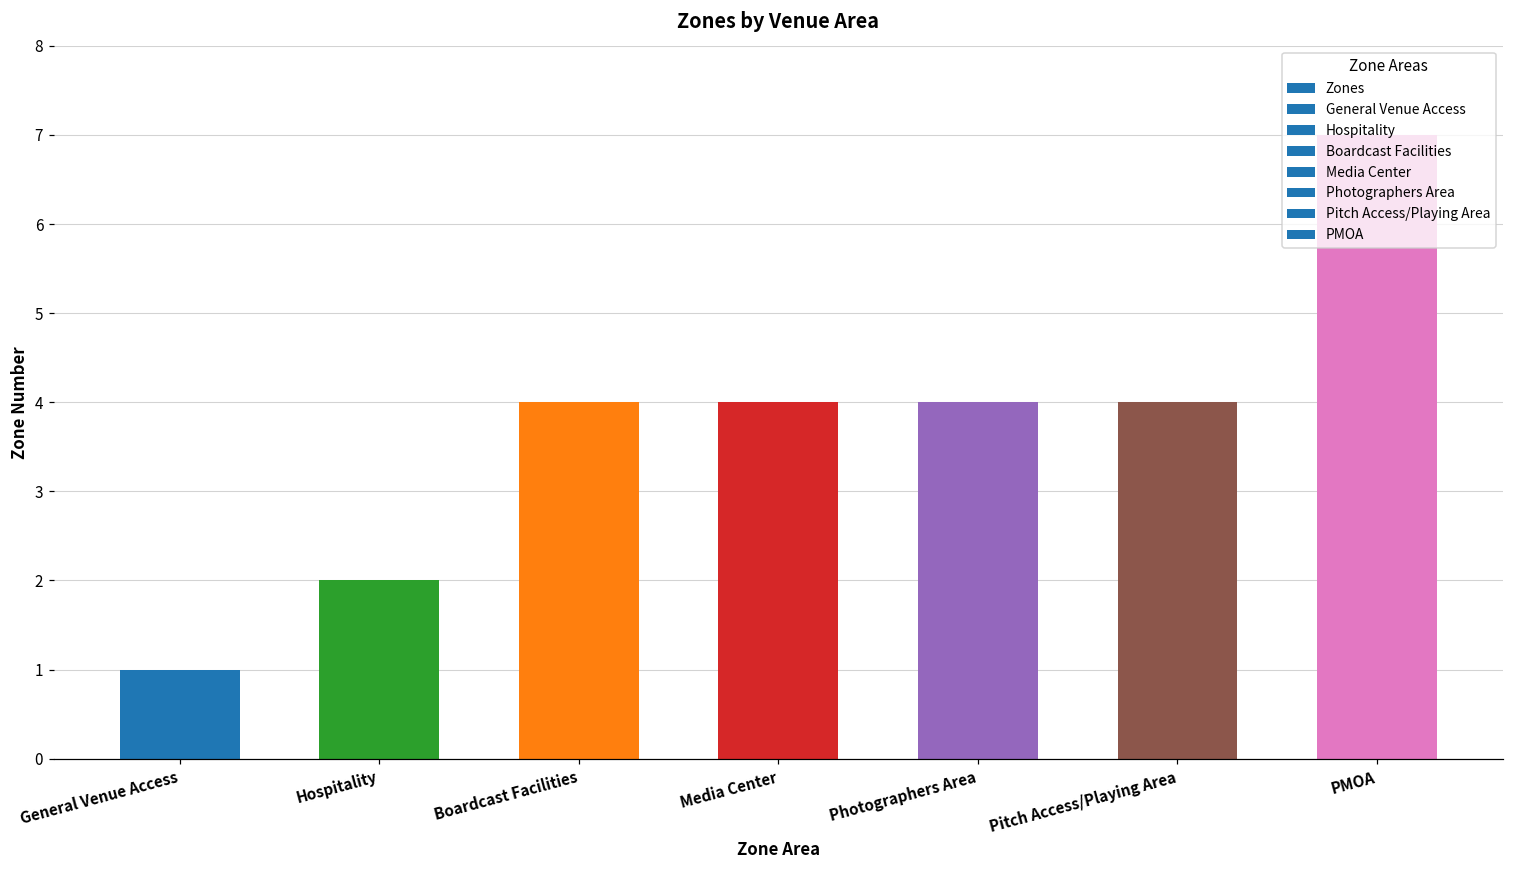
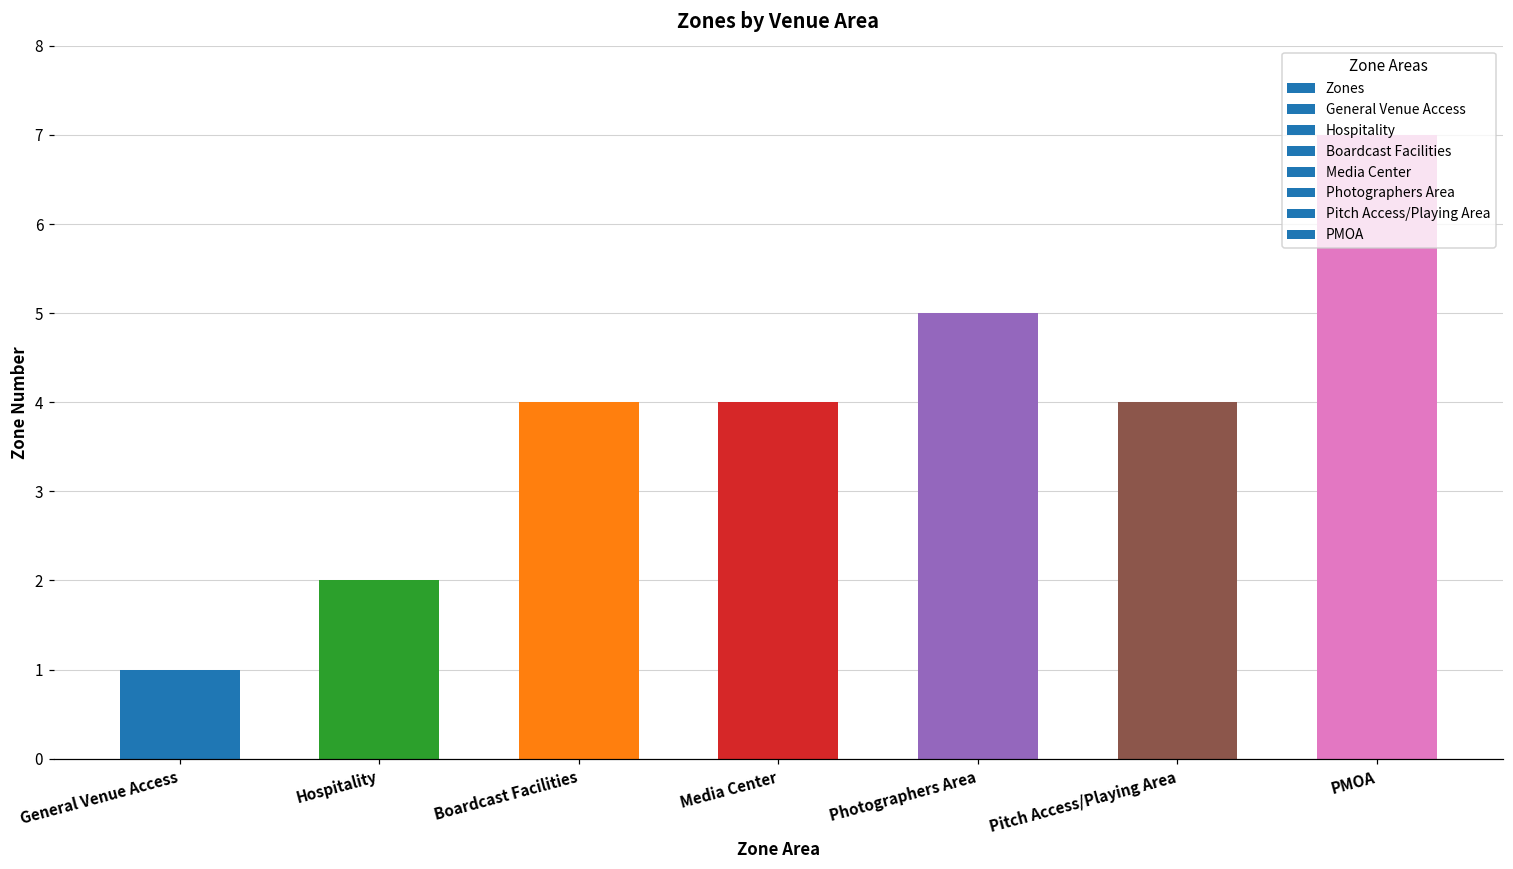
  {
    "General Venue Access": 1,
    "Hospitality": 2,
    "Boardcast Facilities": 4,
    "Media Center": 4,
-   "Photographers Area": 4,
+   "Photographers Area": 5,
    "Pitch Access/Playing Area": 4
  }
